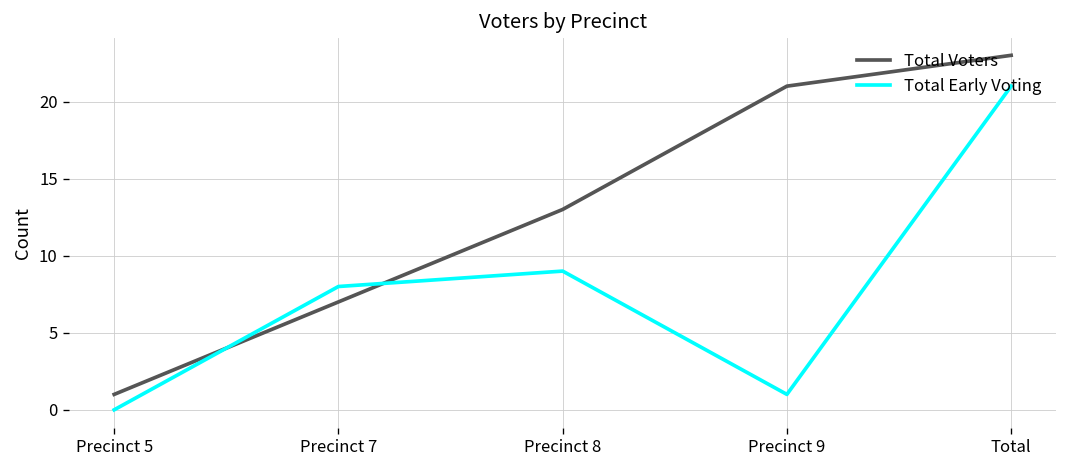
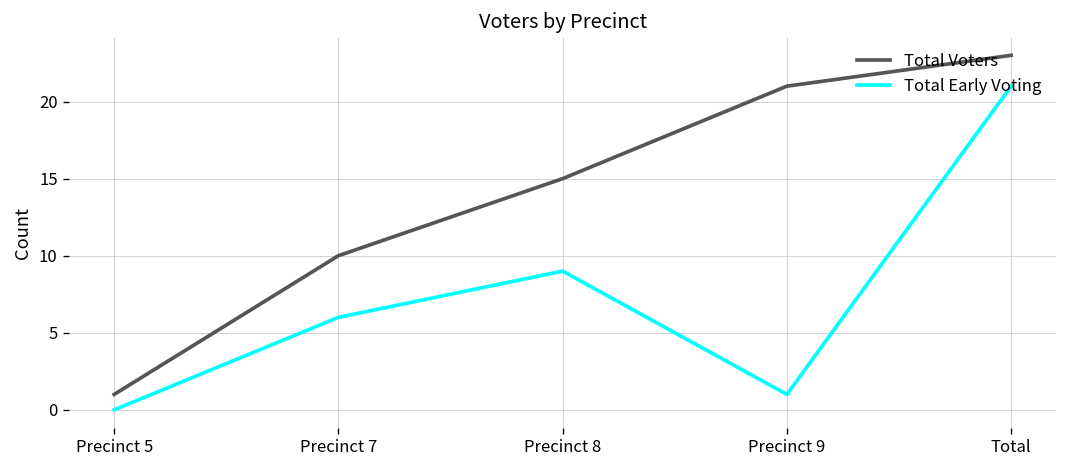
  {
    "Total Voters": {
      "Precinct 5": 1,
-     "Precinct 7": 7,
-     "Precinct 8": 13,
+     "Precinct 7": 10,
+     "Precinct 8": 15,
      "Precinct 9": 21,
      "Total": 23
    },
    "Total Early Voting": {
      "Precinct 5": 0,
-     "Precinct 7": 8,
+     "Precinct 7": 6,
      "Precinct 8": 9,
      "Precinct 9": 1,
      "Total": 21
    }
  }
